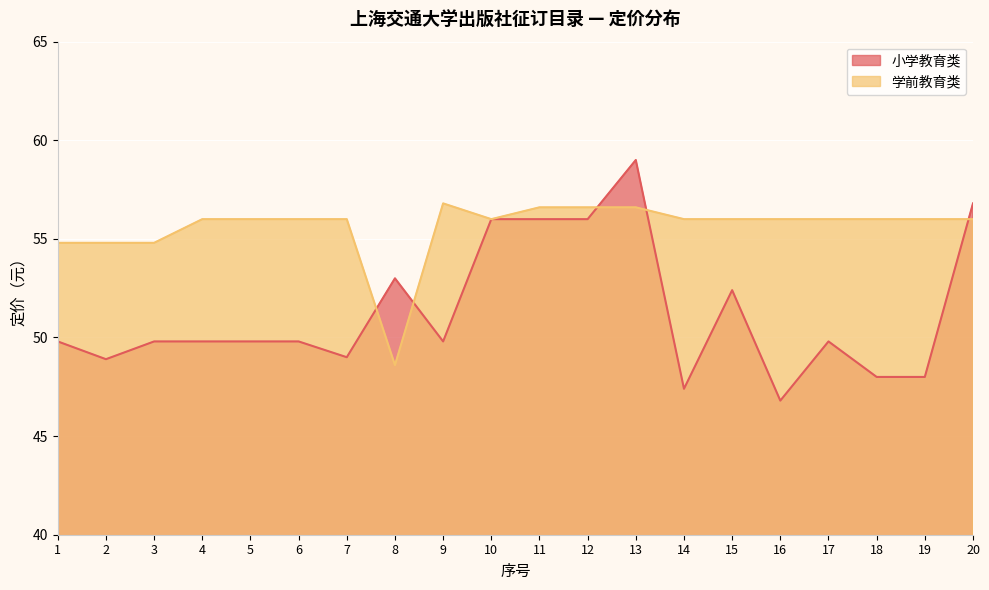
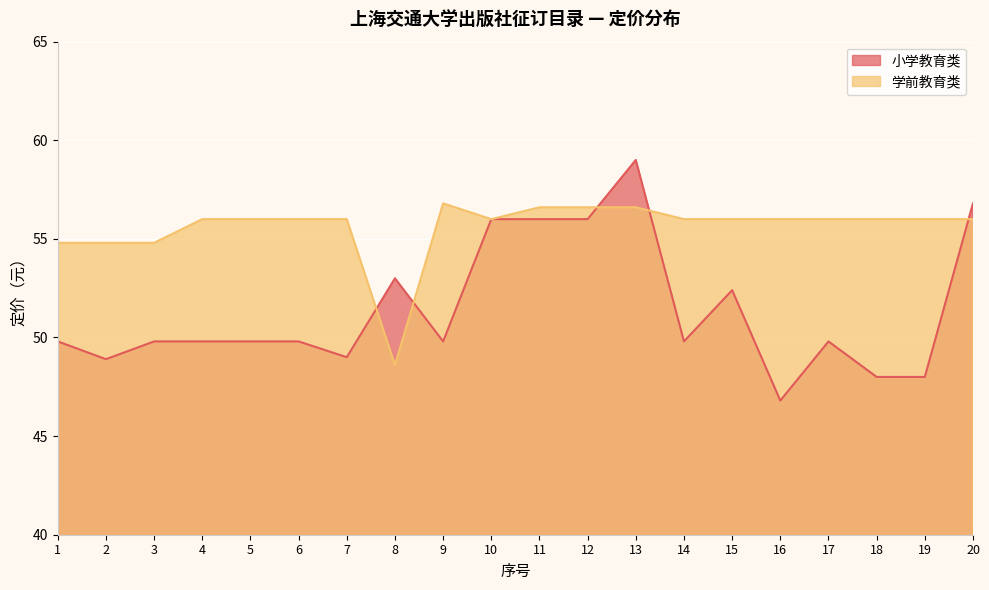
  {
    "小学教育类": {
      "1": 49.8,
      "2": 48.9,
      "3": 49.8,
      "4": 49.8,
      "5": 49.8,
      "6": 49.8,
      "7": 49.0,
      "8": 53.0,
      "9": 49.8,
      "11": 56.0,
      "12": 56.0,
      "13": 59.0,
-     "14": 47.4,
+     "14": 49.8,
      "15": 52.4,
      "16": 46.8,
      "17": 49.8,
      "18": 48.0,
      "19": 48.0,
      "20": 56.8
    },
    "学前教育类": {
      "1": 54.8,
      "2": 54.8,
      "3": 54.8,
      "4": 56.0,
      "5": 56.0,
      "6": 56.0,
      "7": 56.0,
      "8": 48.6,
      "9": 56.8,
      "11": 56.6,
      "12": 56.6,
      "13": 56.6,
      "14": 56.0,
      "15": 56.0,
      "16": 56.0,
      "17": 56.0,
      "18": 56.0,
      "19": 56.0,
      "20": 56.0
    }
  }
